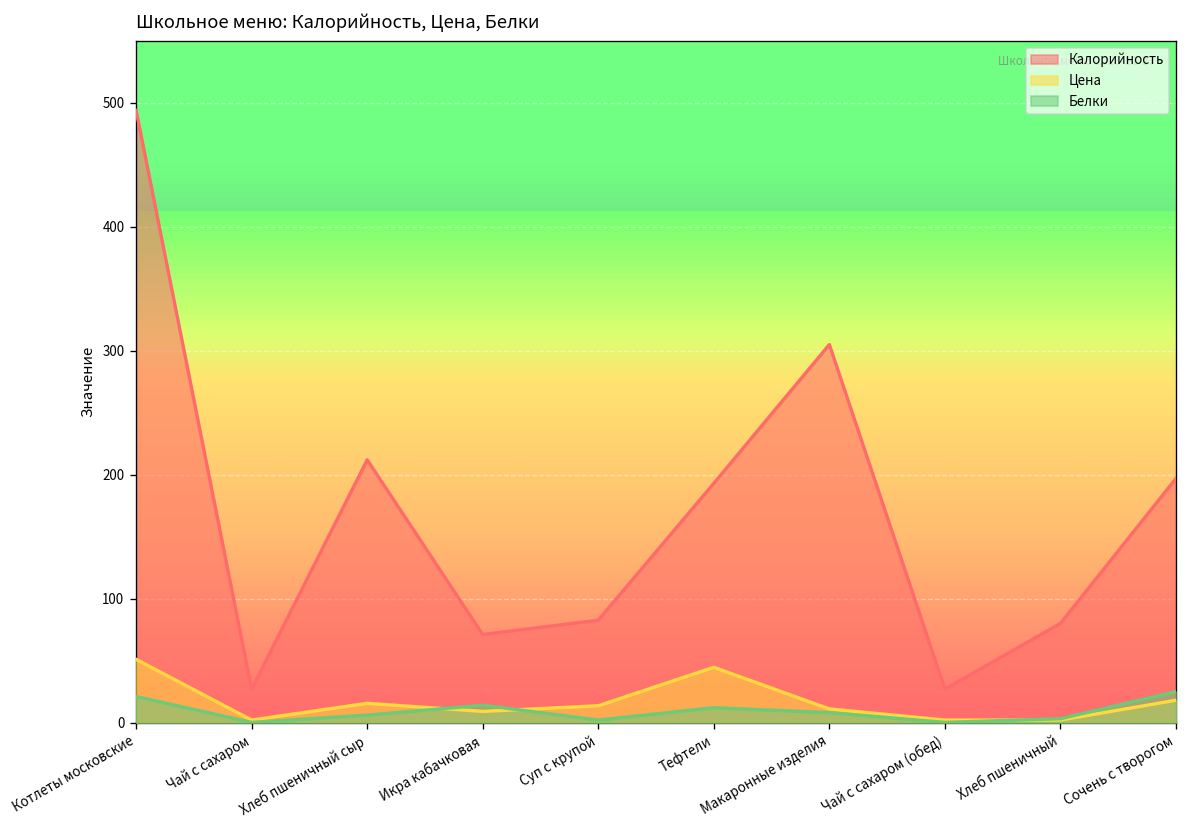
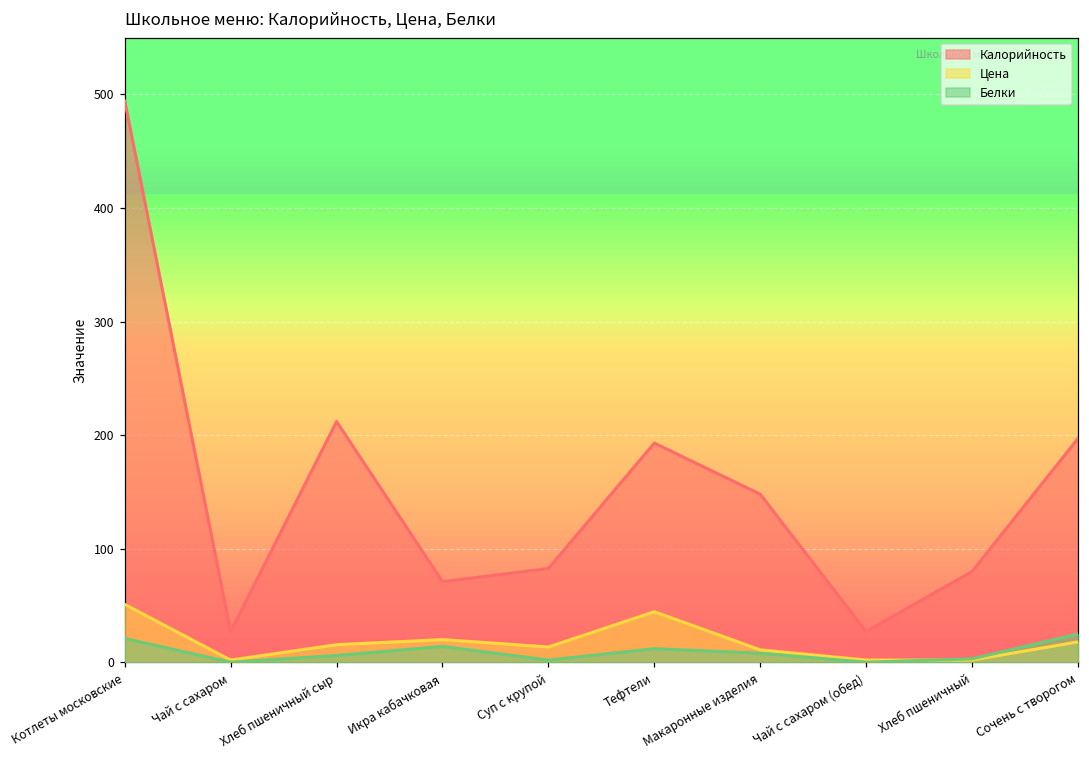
  {
    "Калорийность": {
      "Котлеты московские": 494,
      "Чай с сахаром": 27,
      "Хлеб пшеничный сыр": 212,
      "Икра кабачковая": 71,
      "Суп с крупой": 83,
      "Тефтели": 193,
-     "Макаронные изделия": 305,
+     "Макаронные изделия": 148,
      "Чай с сахаром (обед)": 27,
      "Хлеб пшеничный": 80,
      "Сочень с творогом": 197
    },
    "Цена": {
      "Котлеты московские": 51,
      "Хлеб пшеничный сыр": 16,
-     "Икра кабачковая": 9,
+     "Икра кабачковая": 20,
      "Суп с крупой": 14,
      "Тефтели": 45,
      "Макаронные изделия": 11,
      "Сочень с творогом": 18
    },
    "Белки": {
      "Котлеты московские": 21,
      "Хлеб пшеничный сыр": 6,
      "Икра кабачковая": 14,
      "Суп с крупой": 2,
      "Тефтели": 12,
      "Макаронные изделия": 8,
      "Сочень с творогом": 25
    }
  }
